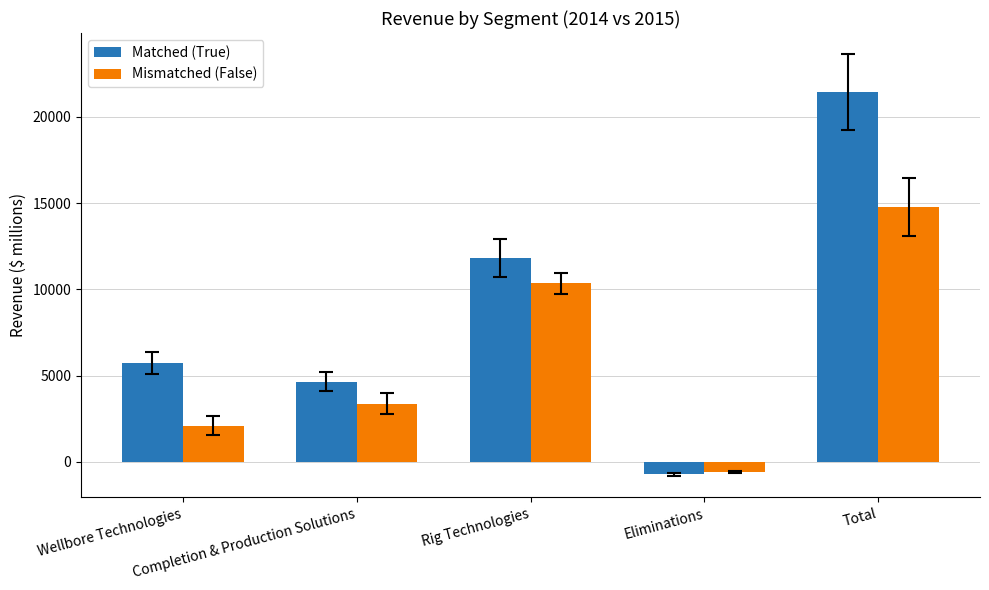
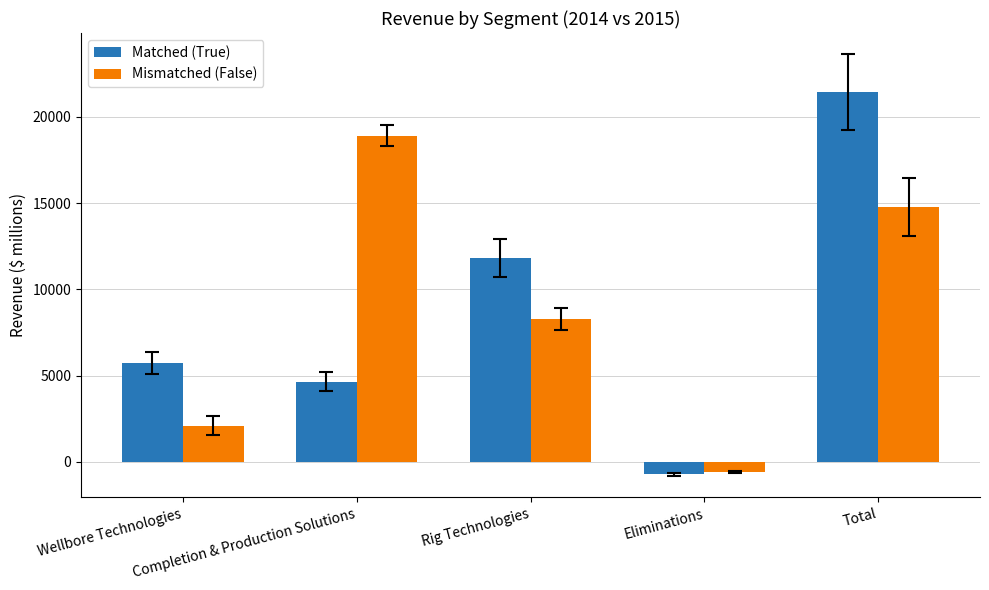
  {
    "Mismatched (False)": {
      "Wellbore Technologies": 2100,
-     "Completion & Production Solutions": 3400,
-     "Rig Technologies": 10400,
+     "Completion & Production Solutions": 18900,
+     "Rig Technologies": 8300,
      "Eliminations": -600,
      "Total": 14800
    }
  }
